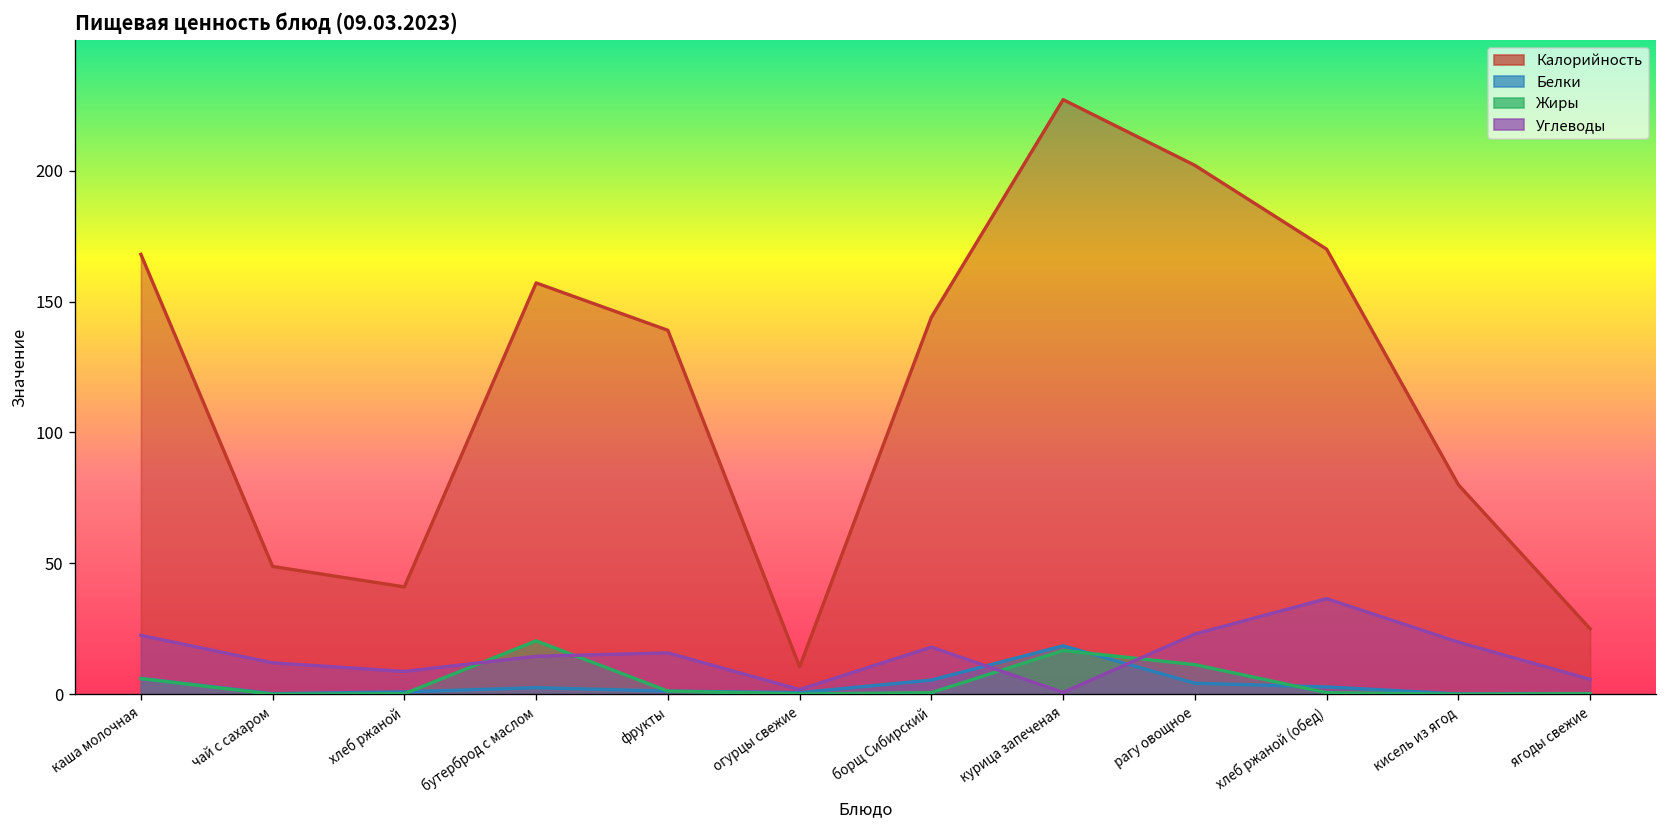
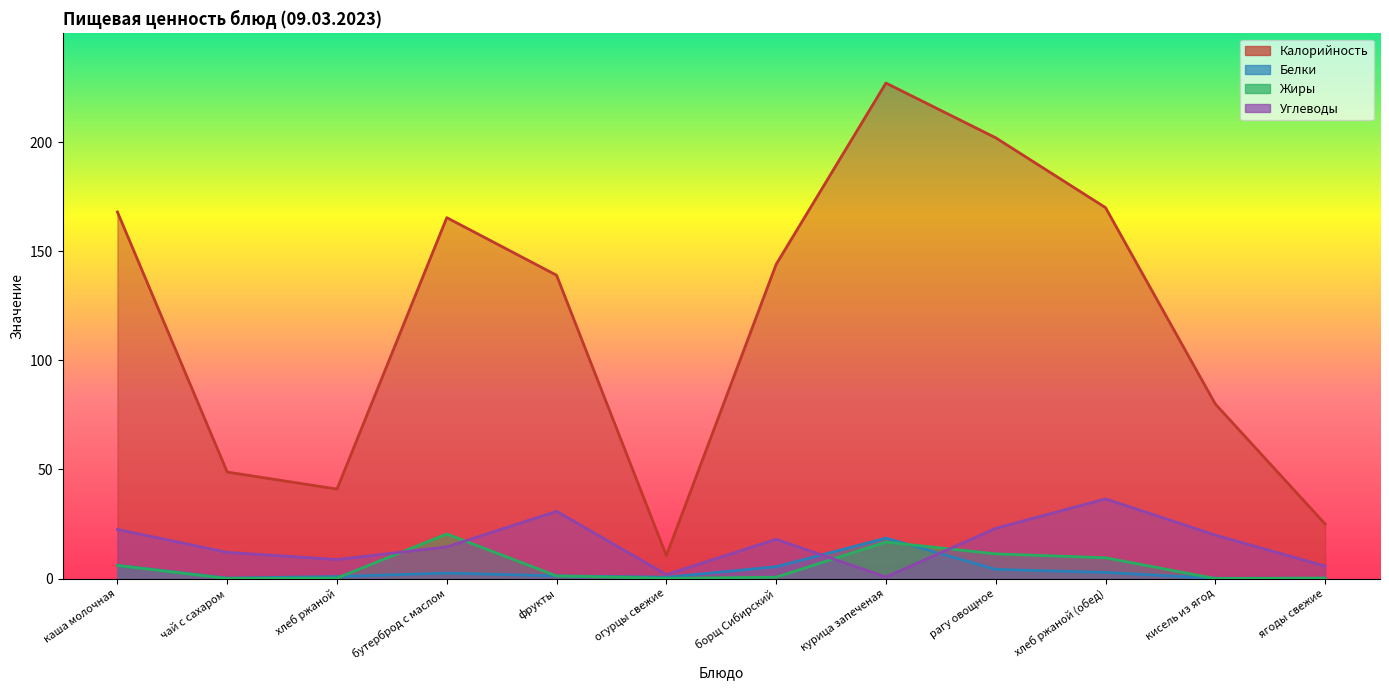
  {
    "Калорийность": {
      "каша молочная": 168,
      "чай с сахаром": 49,
      "хлеб ржаной": 41,
-     "бутерброд с маслом": 157,
+     "бутерброд с маслом": 165,
      "фрукты": 139,
      "огурцы свежие": 11,
      "борщ Сибирский": 144,
      "курица запеченая": 227,
      "рагу овощное": 202,
      "хлеб ржаной (обед)": 170,
      "кисель из ягод": 80,
      "ягоды свежие": 25
    },
    "Белки": {
      "бутерброд с маслом": 3,
      "борщ Сибирский": 5,
      "курица запеченая": 19,
      "рагу овощное": 4,
      "хлеб ржаной (обед)": 3
    },
    "Жиры": {
      "бутерброд с маслом": 20,
      "борщ Сибирский": 1,
      "курица запеченая": 17,
      "рагу овощное": 11,
-     "хлеб ржаной (обед)": 1
+     "хлеб ржаной (обед)": 10
    },
    "Углеводы": {
      "каша молочная": 23,
      "чай с сахаром": 12,
      "хлеб ржаной": 9,
      "бутерброд с маслом": 15,
-     "фрукты": 16,
+     "фрукты": 31,
      "огурцы свежие": 2,
      "борщ Сибирский": 18,
      "курица запеченая": 1,
      "рагу овощное": 23,
      "хлеб ржаной (обед)": 37,
      "кисель из ягод": 20,
      "ягоды свежие": 6
    }
  }
